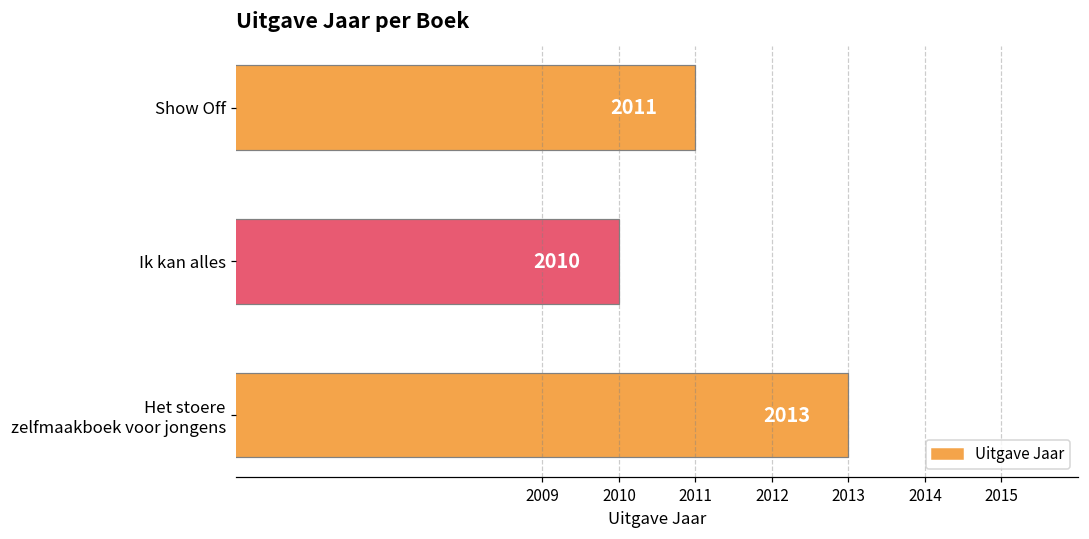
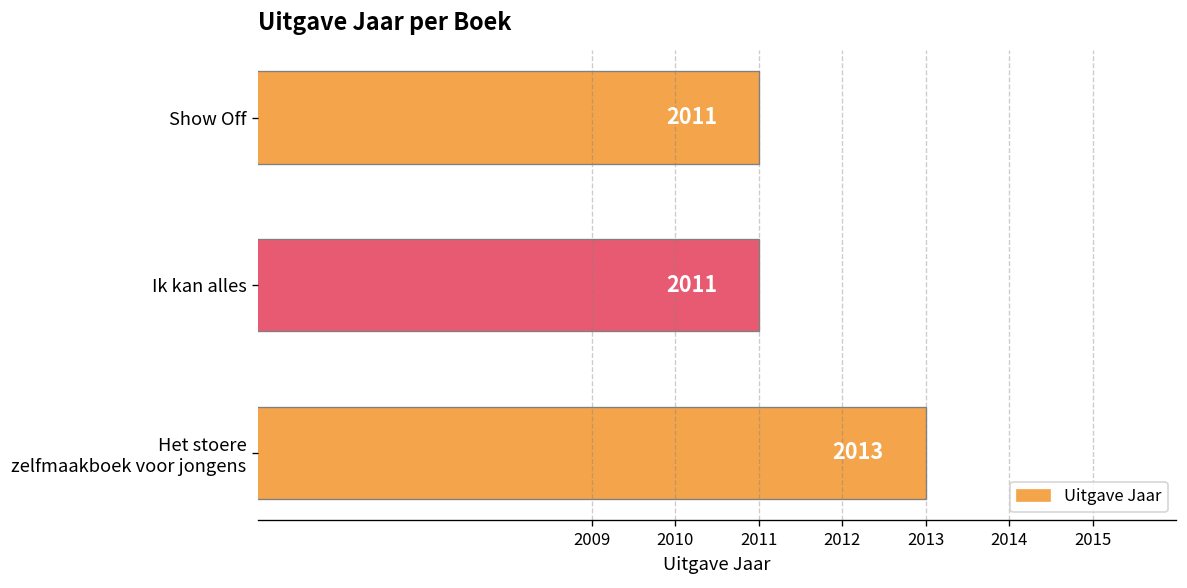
  {
    "Show Off": 2011,
-   "Ik kan alles": 2010,
+   "Ik kan alles": 2011,
    "Het stoere zelfmaakboek voor jongens": 2013
  }
